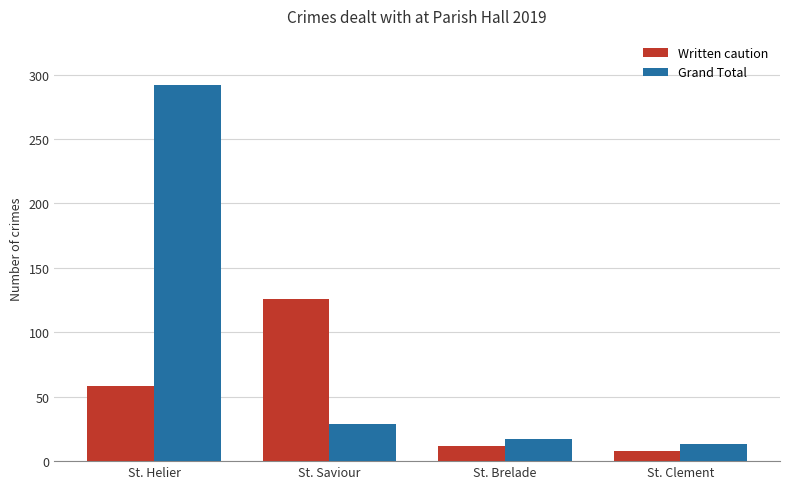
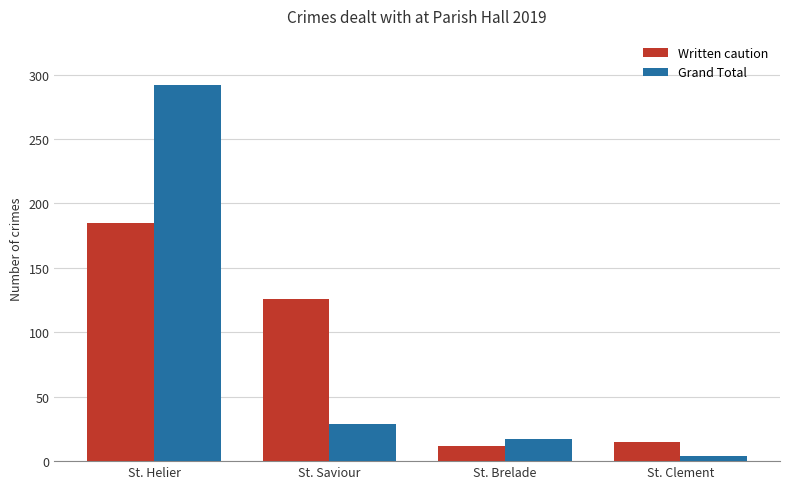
  {
    "Written caution": {
-     "St. Helier": 58,
+     "St. Helier": 185,
      "St. Saviour": 126,
      "St. Brelade": 12,
-     "St. Clement": 8
+     "St. Clement": 15
    },
    "Grand Total": {
      "St. Helier": 292,
      "St. Saviour": 29,
      "St. Brelade": 17,
-     "St. Clement": 13
+     "St. Clement": 4
    }
  }
